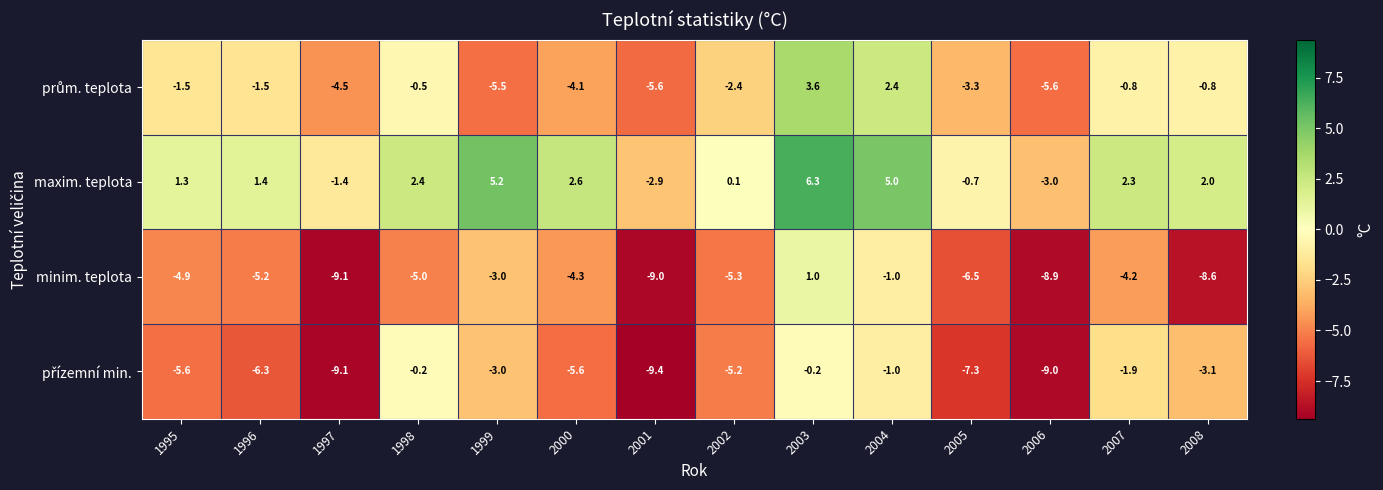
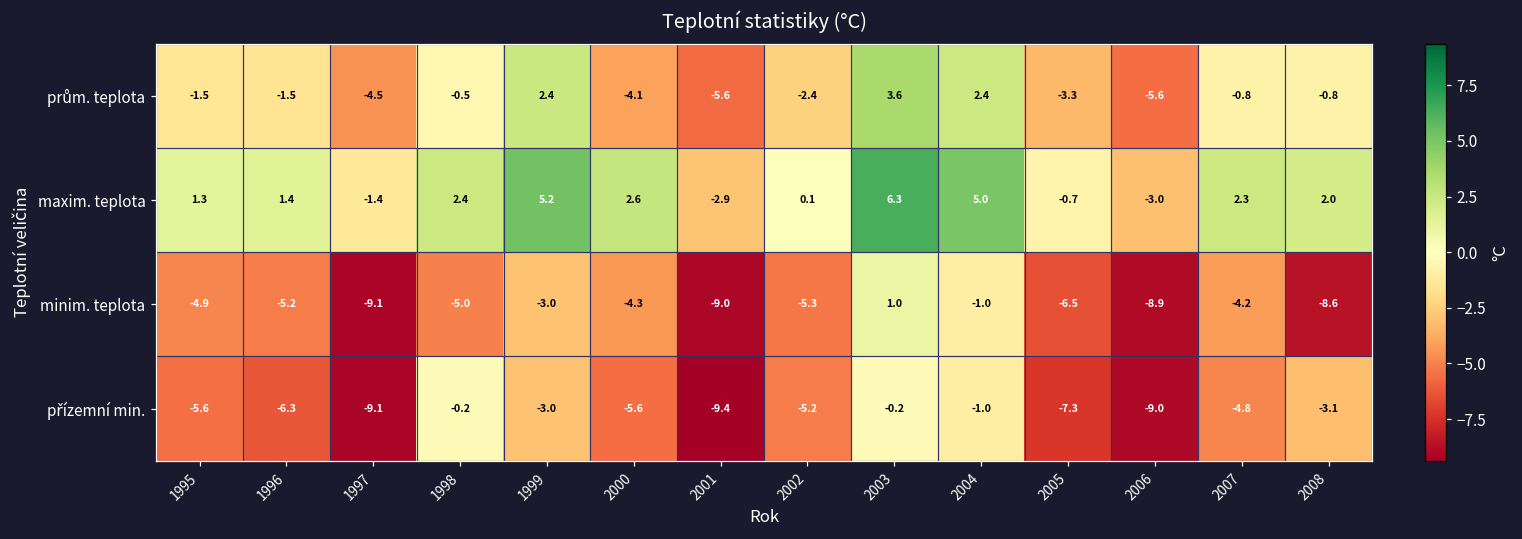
  {
    "prům. teplota": {
      "1995": -1.5,
      "1996": -1.5,
      "1997": -4.5,
      "1998": -0.5,
-     "1999": -5.5,
+     "1999": 2.4,
      "2000": -4.1,
      "2001": -5.6,
      "2002": -2.4,
      "2003": 3.6,
      "2004": 2.4,
      "2005": -3.3,
      "2006": -5.6,
      "2007": -0.8,
      "2008": -0.8
    },
    "maxim. teplota": {
      "1995": 1.3,
      "1996": 1.4,
      "1997": -1.4,
      "1998": 2.4,
      "1999": 5.2,
      "2000": 2.6,
      "2001": -2.9,
      "2002": 0.1,
      "2003": 6.3,
      "2004": 5.0,
      "2005": -0.7,
      "2006": -3.0,
      "2007": 2.3,
      "2008": 2.0
    },
    "minim. teplota": {
      "1995": -4.9,
      "1996": -5.2,
      "1997": -9.1,
      "1998": -5.0,
      "1999": -3.0,
      "2000": -4.3,
      "2001": -9.0,
      "2002": -5.3,
      "2003": 1.0,
      "2004": -1.0,
      "2005": -6.5,
      "2006": -8.9,
      "2007": -4.2,
      "2008": -8.6
    },
    "přízemní min.": {
      "1995": -5.6,
      "1996": -6.3,
      "1997": -9.1,
      "1998": -0.2,
      "1999": -3.0,
      "2000": -5.6,
      "2001": -9.4,
      "2002": -5.2,
      "2003": -0.2,
      "2004": -1.0,
      "2005": -7.3,
      "2006": -9.0,
-     "2007": -1.9,
+     "2007": -4.8,
      "2008": -3.1
    }
  }
